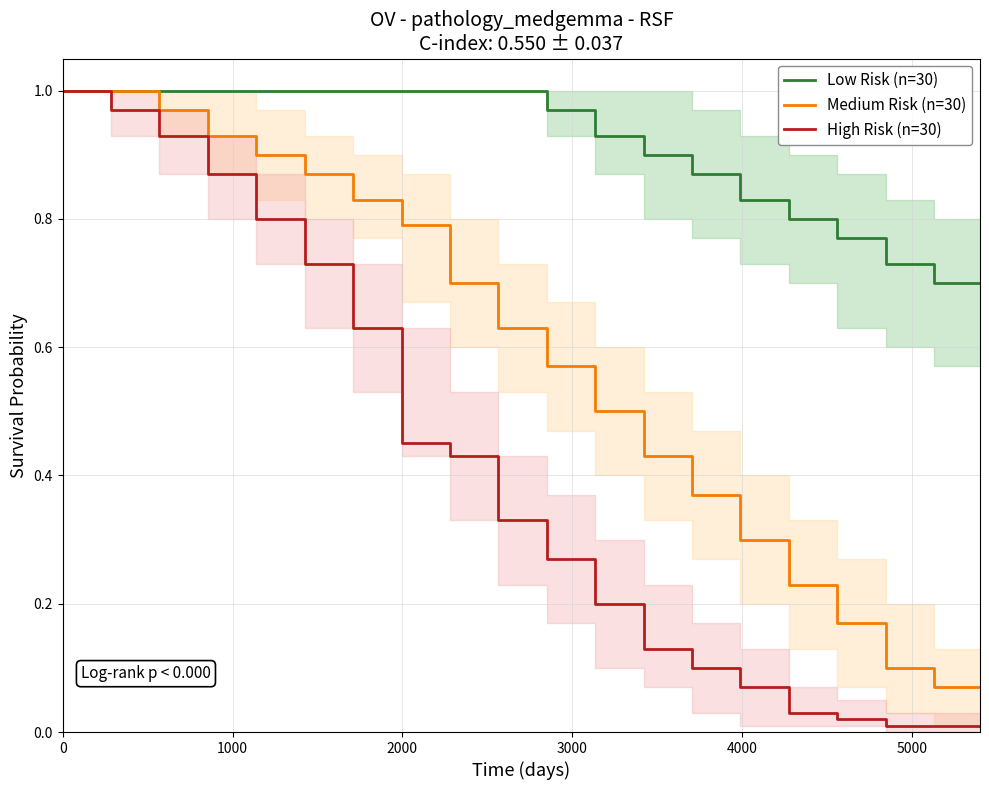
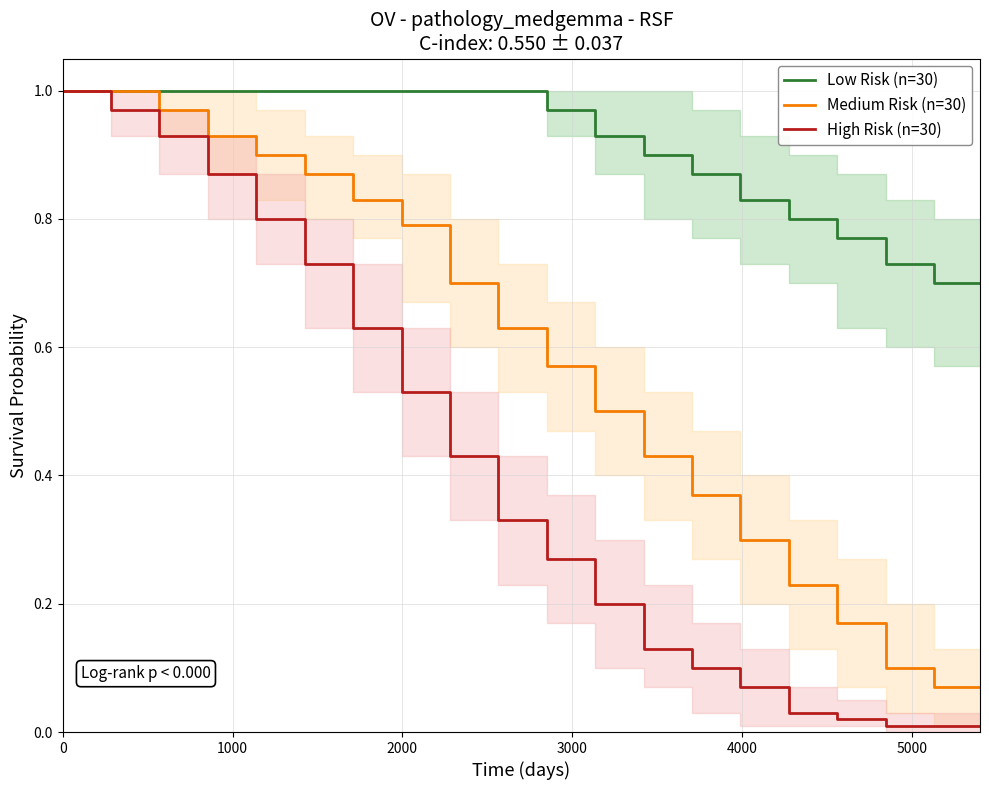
  {
    "Medium Risk (n=30)": {
      "2000": 0.79
    },
    "High Risk (n=30)": {
-     "2000": 0.45
+     "2000": 0.53
    }
  }
